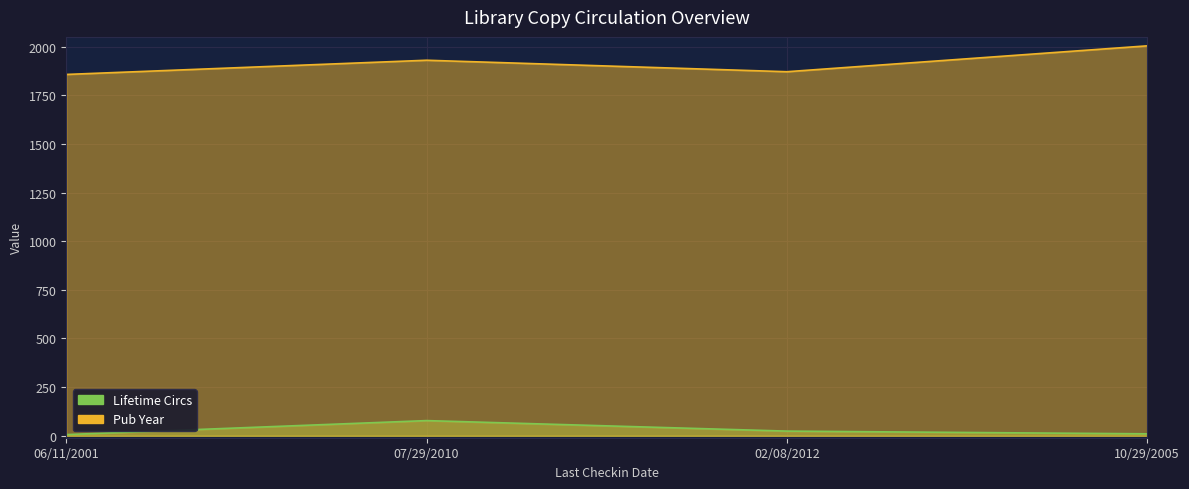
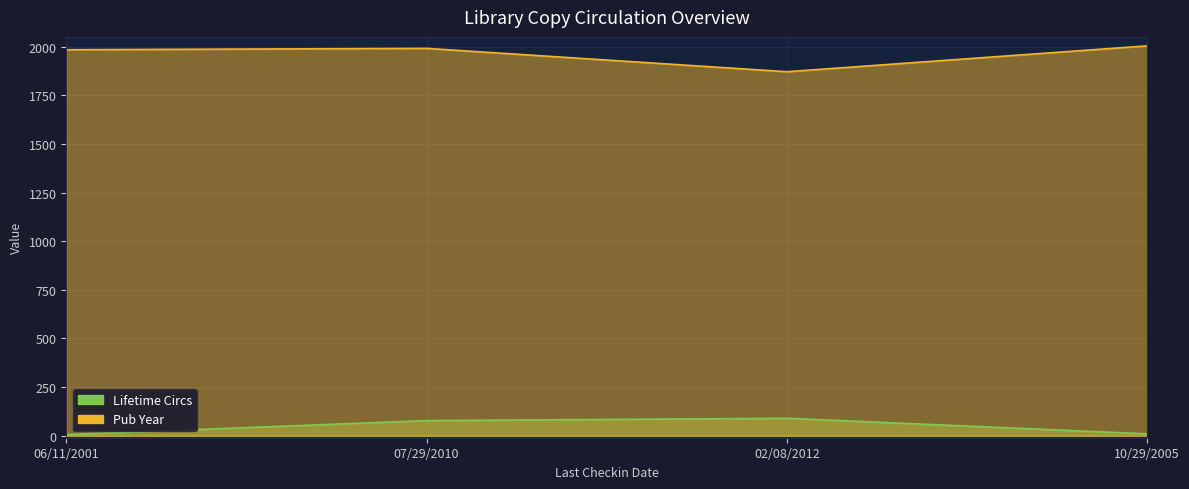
  {
    "Lifetime Circs": {
      "06/11/2001": 10,
      "07/29/2010": 80,
-     "02/08/2012": 20,
+     "02/08/2012": 90,
      "10/29/2005": 10
    },
    "Pub Year": {
-     "06/11/2001": 1860,
-     "07/29/2010": 1930,
+     "06/11/2001": 1980,
+     "07/29/2010": 1990,
      "02/08/2012": 1870,
      "10/29/2005": 2000
    }
  }
